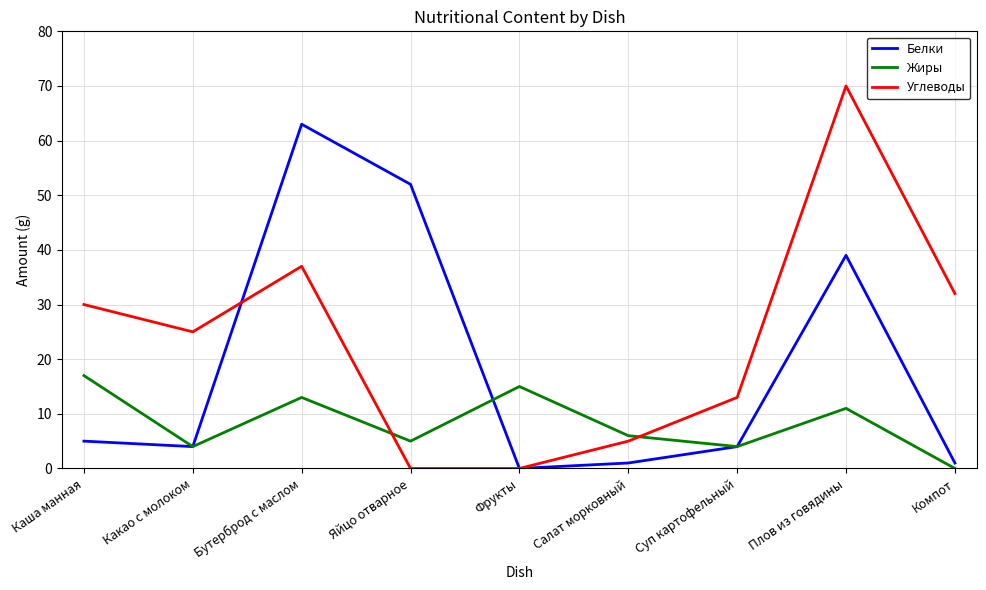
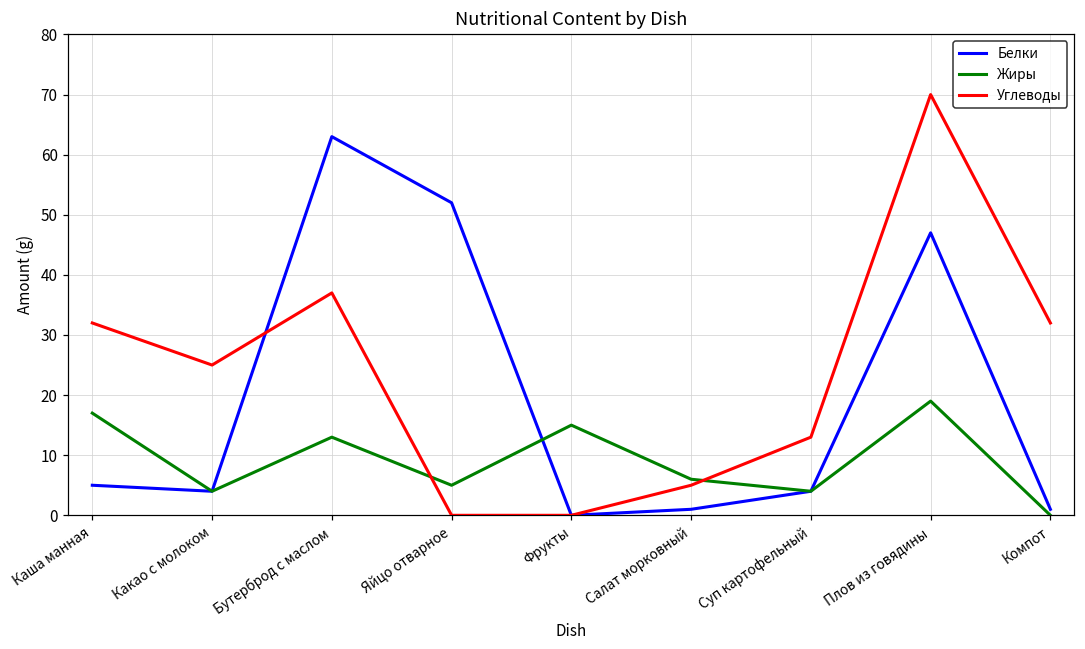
  {
    "Белки": {
      "Каша манная": 5,
      "Бутерброд с маслом": 63,
      "Яйцо отварное": 52,
      "Салат морковный": 1,
-     "Плов из говядины": 39,
+     "Плов из говядины": 47,
      "Компот": 1
    },
    "Жиры": {
      "Каша манная": 17,
      "Бутерброд с маслом": 13,
      "Яйцо отварное": 5,
      "Фрукты": 15,
      "Салат морковный": 6,
-     "Плов из говядины": 11,
+     "Плов из говядины": 19,
      "Компот": 0
    },
    "Углеводы": {
-     "Каша манная": 30,
+     "Каша манная": 32,
      "Какао с молоком": 25,
      "Бутерброд с маслом": 37,
      "Яйцо отварное": 0,
      "Салат морковный": 5,
      "Суп картофельный": 13,
      "Плов из говядины": 70,
      "Компот": 32
    }
  }
